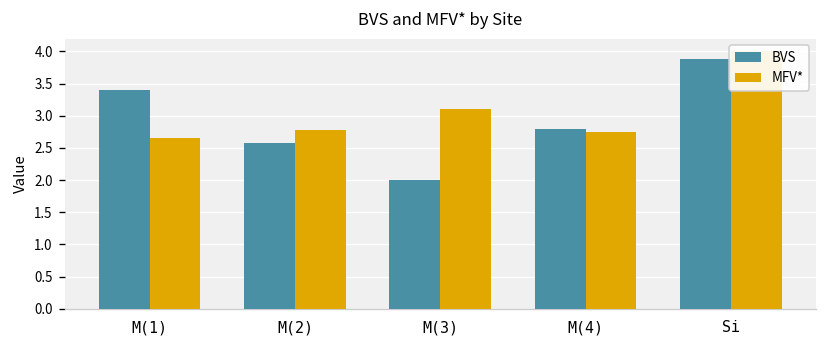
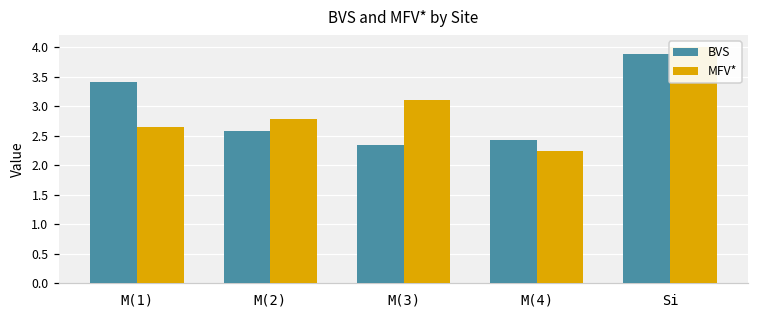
  {
    "BVS": {
      "M(1)": 3.4,
      "M(2)": 2.6,
-     "M(3)": 2.0,
-     "M(4)": 2.8,
+     "M(3)": 2.3,
+     "M(4)": 2.4,
      "Si": 3.9
    },
    "MFV*": {
      "M(1)": 2.7,
      "M(2)": 2.8,
      "M(3)": 3.1,
-     "M(4)": 2.8
+     "M(4)": 2.2
    }
  }
